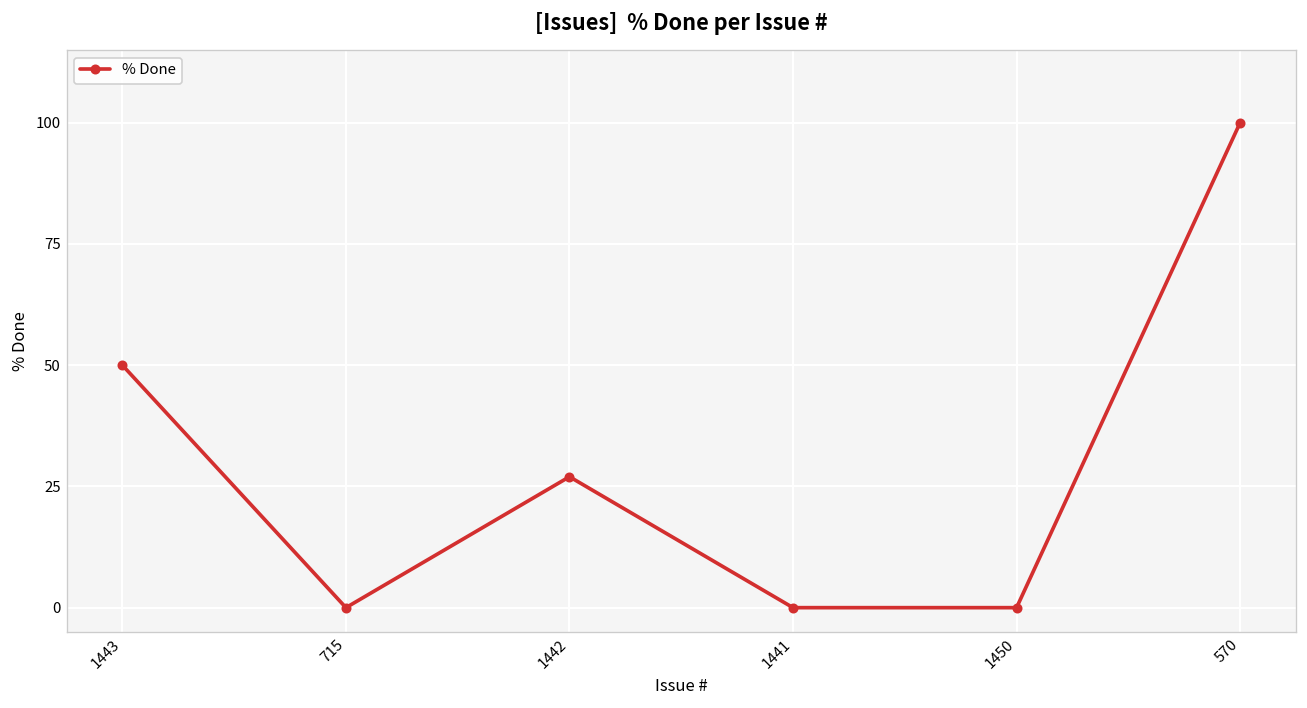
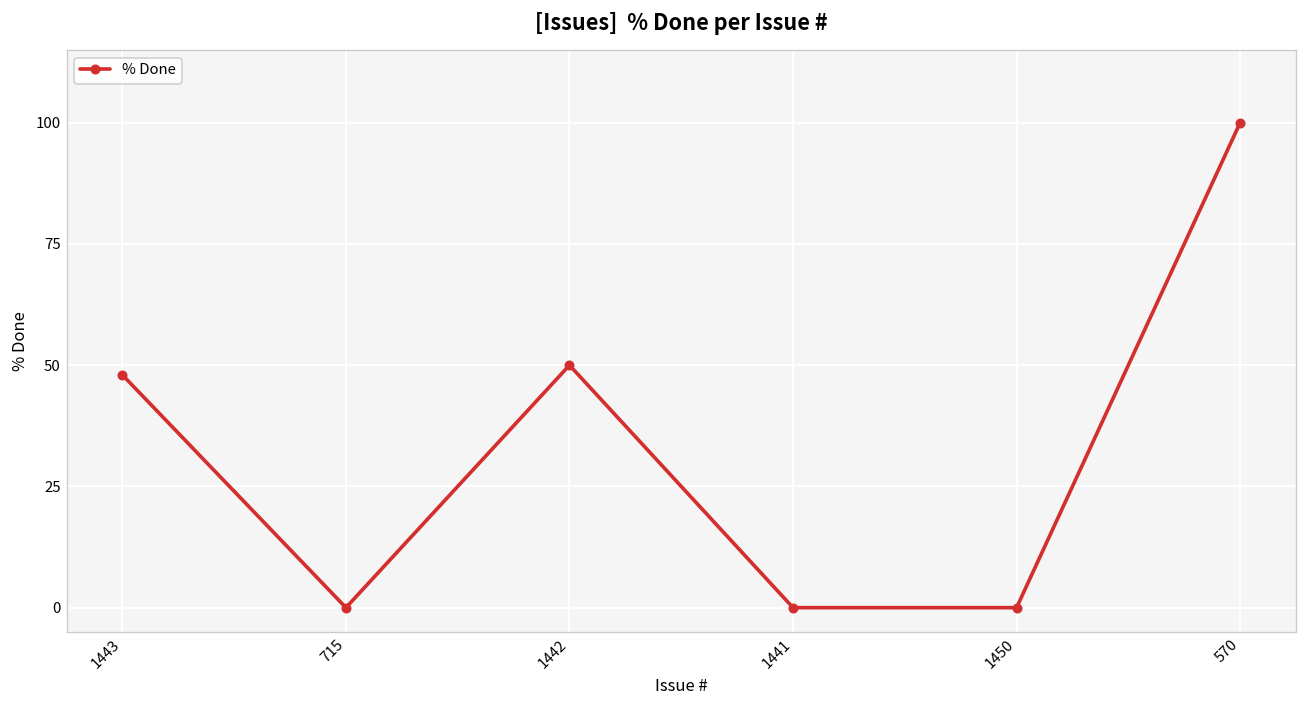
  {
-   "1443": 50,
+   "1443": 48,
    "715": 0,
-   "1442": 27,
+   "1442": 50,
    "1441": 0,
    "1450": 0,
    "570": 100
  }
